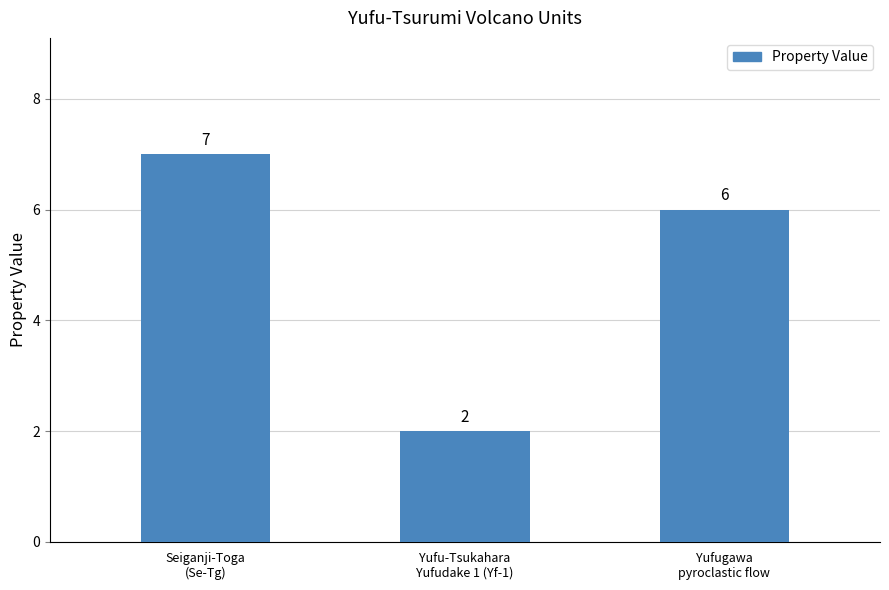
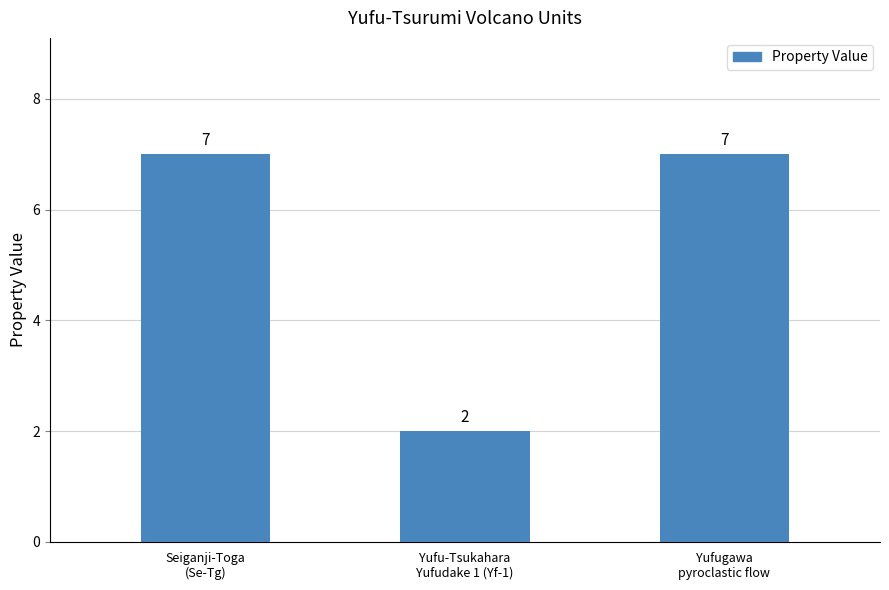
  {
    "Seiganji-Toga (Se-Tg)": 7,
    "Yufu-Tsukahara Yufudake 1 (Yf-1)": 2,
-   "Yufugawa pyroclastic flow": 6
+   "Yufugawa pyroclastic flow": 7
  }
